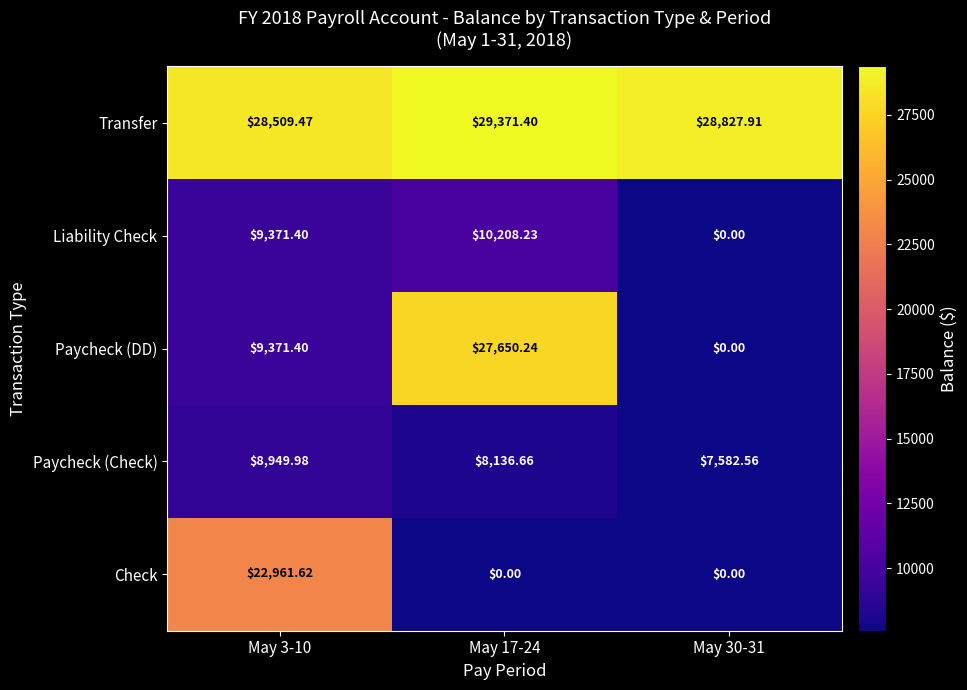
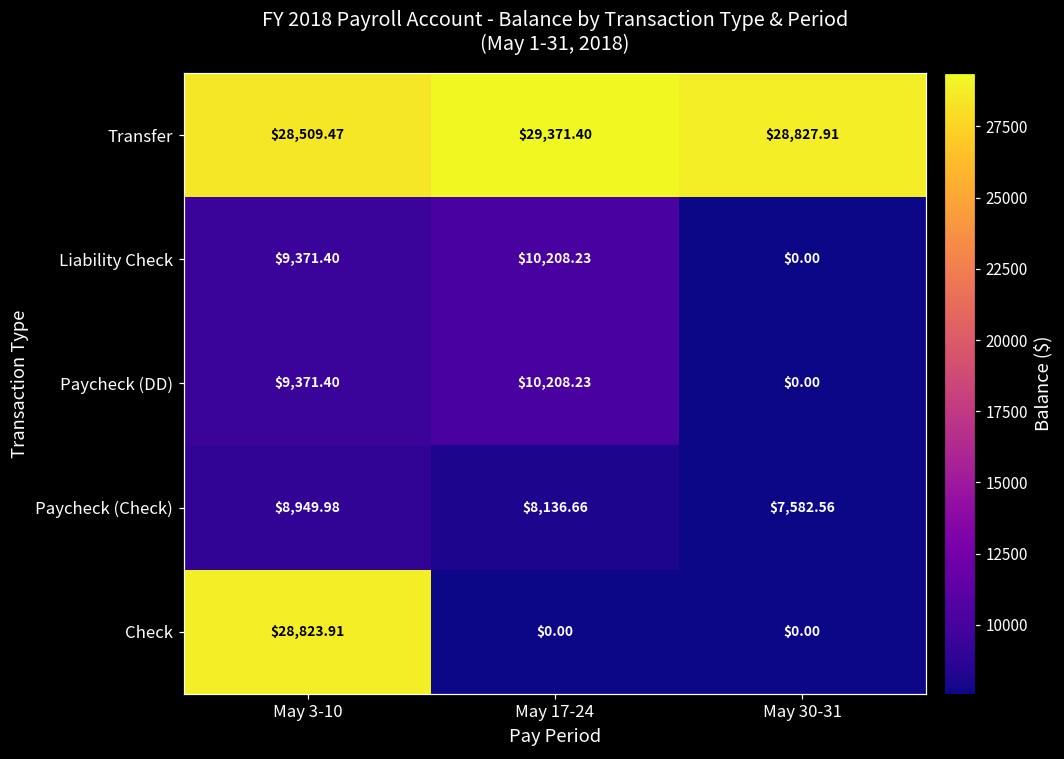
  {
    "Transfer": {
      "May 3-10": "$28,509.47",
      "May 17-24": "$29,371.40",
      "May 30-31": "$28,827.91"
    },
    "Liability Check": {
      "May 3-10": "$9,371.40",
      "May 17-24": "$10,208.23",
      "May 30-31": "$0.00"
    },
    "Paycheck (DD)": {
      "May 3-10": "$9,371.40",
-     "May 17-24": "$27,650.24",
+     "May 17-24": "$10,208.23",
      "May 30-31": "$0.00"
    },
    "Paycheck (Check)": {
      "May 3-10": "$8,949.98",
      "May 17-24": "$8,136.66",
      "May 30-31": "$7,582.56"
    },
    "Check": {
-     "May 3-10": "$22,961.62",
+     "May 3-10": "$28,823.91",
      "May 17-24": "$0.00",
      "May 30-31": "$0.00"
    }
  }
